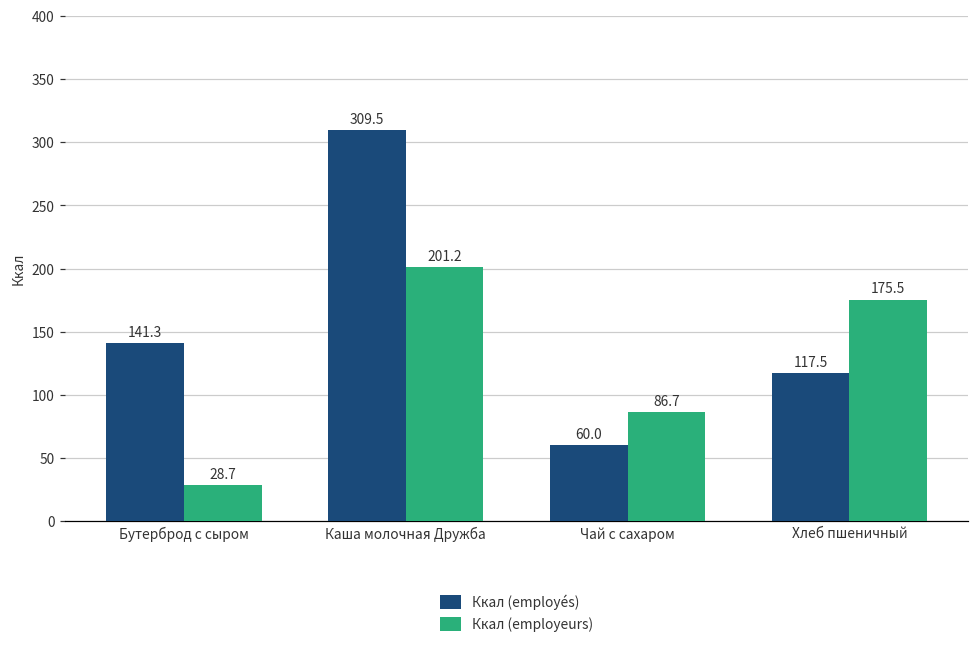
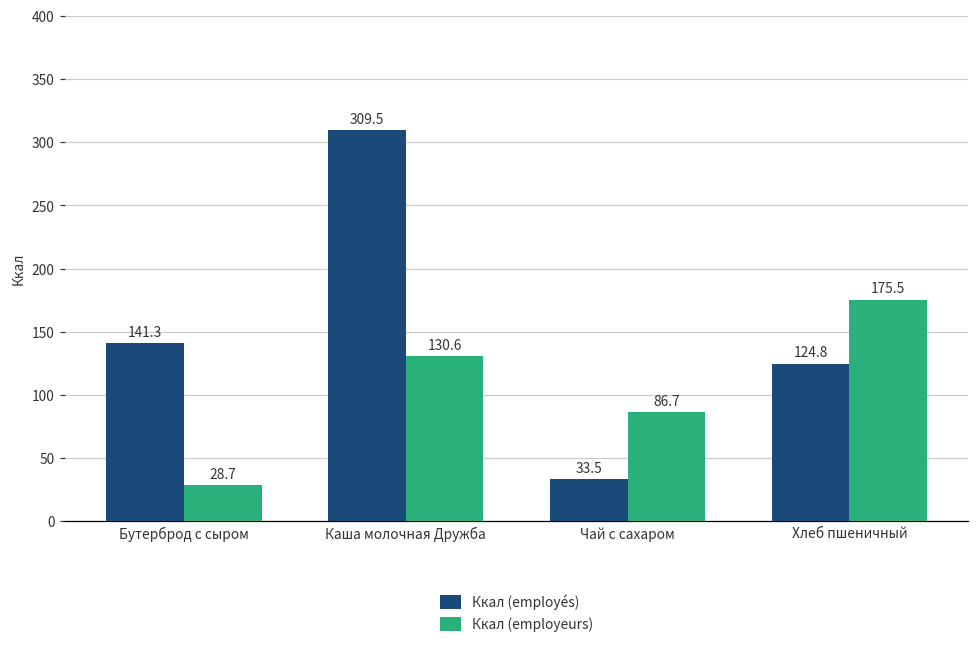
  {
    "Ккал (employés)": {
      "Бутерброд с сыром": 141.3,
      "Каша молочная Дружба": 309.5,
-     "Чай с сахаром": 60.0,
-     "Хлеб пшеничный": 117.5
+     "Чай с сахаром": 33.5,
+     "Хлеб пшеничный": 124.8
    },
    "Ккал (employeurs)": {
      "Бутерброд с сыром": 28.7,
-     "Каша молочная Дружба": 201.2,
+     "Каша молочная Дружба": 130.6,
      "Чай с сахаром": 86.7,
      "Хлеб пшеничный": 175.5
    }
  }
